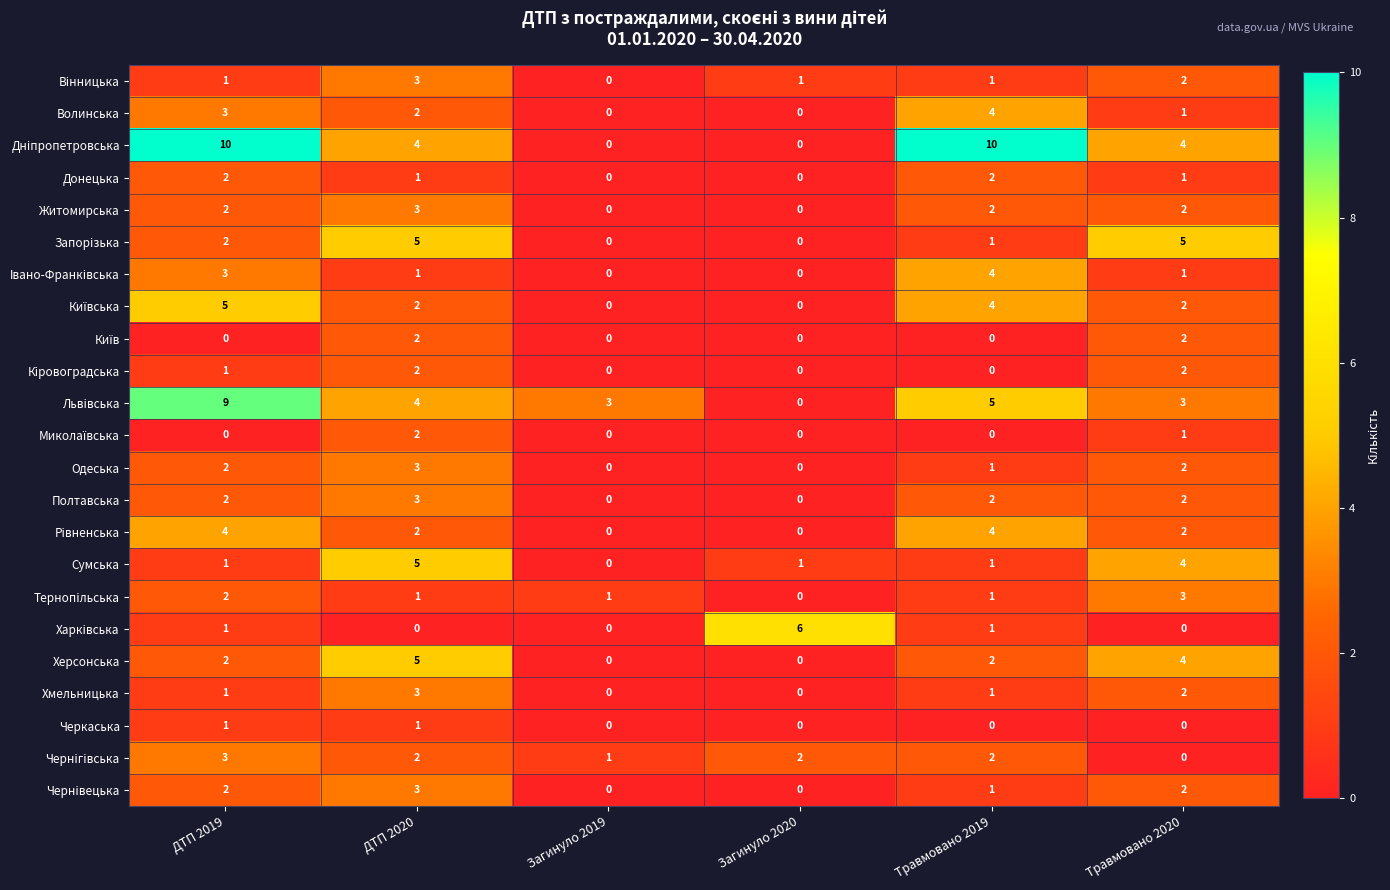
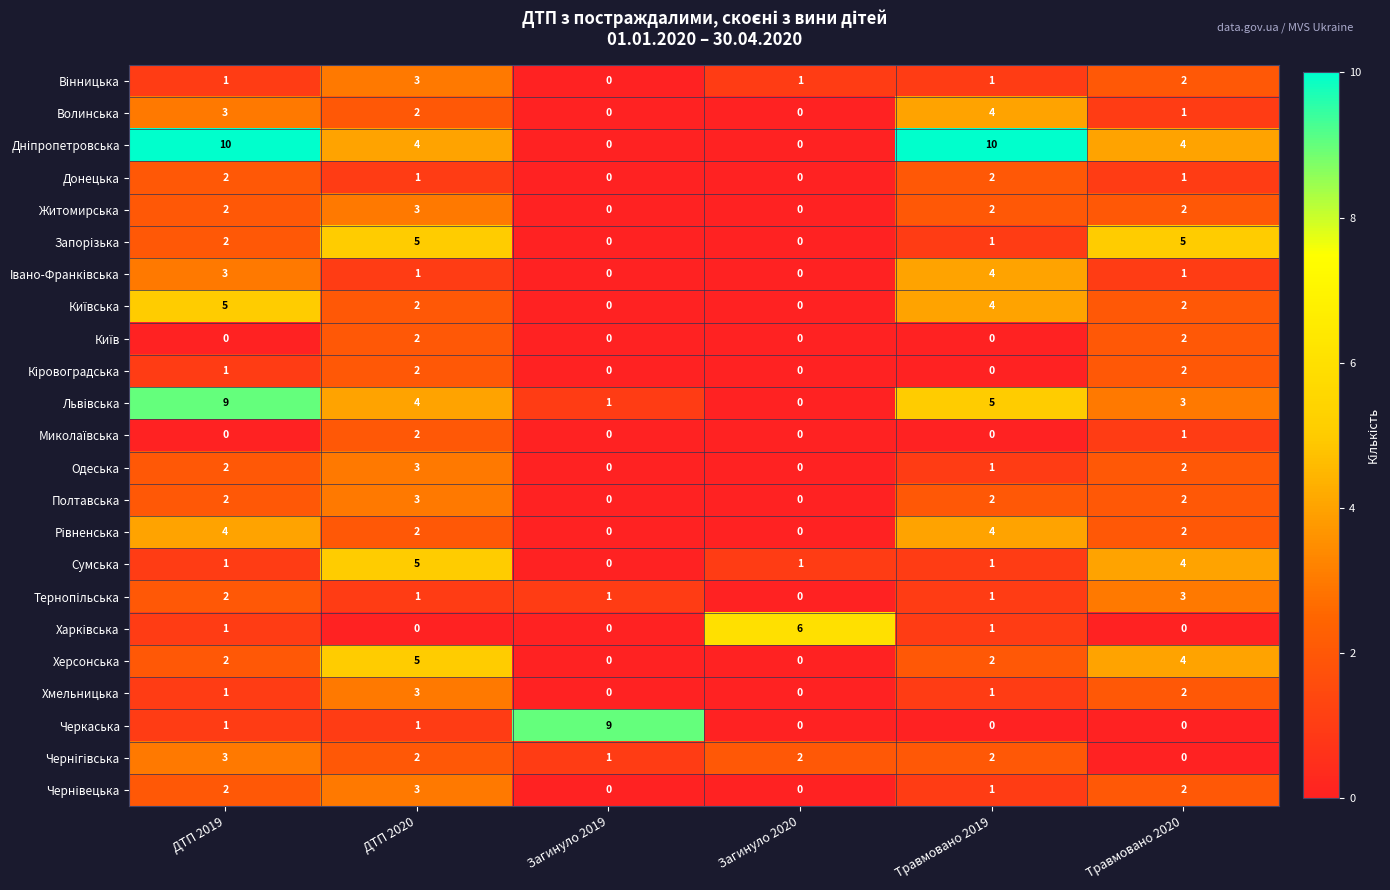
  {
    "Вінницька": {
      "ДТП 2019": 1,
      "ДТП 2020": 3,
      "Загинуло 2019": 0,
      "Загинуло 2020": 1,
      "Травмовано 2019": 1,
      "Травмовано 2020": 2
    },
    "Волинська": {
      "ДТП 2019": 3,
      "ДТП 2020": 2,
      "Загинуло 2019": 0,
      "Загинуло 2020": 0,
      "Травмовано 2019": 4,
      "Травмовано 2020": 1
    },
    "Дніпропетровська": {
      "ДТП 2019": 10,
      "ДТП 2020": 4,
      "Загинуло 2019": 0,
      "Загинуло 2020": 0,
      "Травмовано 2019": 10,
      "Травмовано 2020": 4
    },
    "Донецька": {
      "ДТП 2019": 2,
      "ДТП 2020": 1,
      "Загинуло 2019": 0,
      "Загинуло 2020": 0,
      "Травмовано 2019": 2,
      "Травмовано 2020": 1
    },
    "Житомирська": {
      "ДТП 2019": 2,
      "ДТП 2020": 3,
      "Загинуло 2019": 0,
      "Загинуло 2020": 0,
      "Травмовано 2019": 2,
      "Травмовано 2020": 2
    },
    "Запорізька": {
      "ДТП 2019": 2,
      "ДТП 2020": 5,
      "Загинуло 2019": 0,
      "Загинуло 2020": 0,
      "Травмовано 2019": 1,
      "Травмовано 2020": 5
    },
    "Івано-Франківська": {
      "ДТП 2019": 3,
      "ДТП 2020": 1,
      "Загинуло 2019": 0,
      "Загинуло 2020": 0,
      "Травмовано 2019": 4,
      "Травмовано 2020": 1
    },
    "Київська": {
      "ДТП 2019": 5,
      "ДТП 2020": 2,
      "Загинуло 2019": 0,
      "Загинуло 2020": 0,
      "Травмовано 2019": 4,
      "Травмовано 2020": 2
    },
    "Київ": {
      "ДТП 2019": 0,
      "ДТП 2020": 2,
      "Загинуло 2019": 0,
      "Загинуло 2020": 0,
      "Травмовано 2019": 0,
      "Травмовано 2020": 2
    },
    "Кіровоградська": {
      "ДТП 2019": 1,
      "ДТП 2020": 2,
      "Загинуло 2019": 0,
      "Загинуло 2020": 0,
      "Травмовано 2019": 0,
      "Травмовано 2020": 2
    },
    "Львівська": {
      "ДТП 2019": 9,
      "ДТП 2020": 4,
-     "Загинуло 2019": 3,
+     "Загинуло 2019": 1,
      "Загинуло 2020": 0,
      "Травмовано 2019": 5,
      "Травмовано 2020": 3
    },
    "Миколаївська": {
      "ДТП 2019": 0,
      "ДТП 2020": 2,
      "Загинуло 2019": 0,
      "Загинуло 2020": 0,
      "Травмовано 2019": 0,
      "Травмовано 2020": 1
    },
    "Одеська": {
      "ДТП 2019": 2,
      "ДТП 2020": 3,
      "Загинуло 2019": 0,
      "Загинуло 2020": 0,
      "Травмовано 2019": 1,
      "Травмовано 2020": 2
    },
    "Полтавська": {
      "ДТП 2019": 2,
      "ДТП 2020": 3,
      "Загинуло 2019": 0,
      "Загинуло 2020": 0,
      "Травмовано 2019": 2,
      "Травмовано 2020": 2
    },
    "Рівненська": {
      "ДТП 2019": 4,
      "ДТП 2020": 2,
      "Загинуло 2019": 0,
      "Загинуло 2020": 0,
      "Травмовано 2019": 4,
      "Травмовано 2020": 2
    },
    "Сумська": {
      "ДТП 2019": 1,
      "ДТП 2020": 5,
      "Загинуло 2019": 0,
      "Загинуло 2020": 1,
      "Травмовано 2019": 1,
      "Травмовано 2020": 4
    },
    "Тернопільська": {
      "ДТП 2019": 2,
      "ДТП 2020": 1,
      "Загинуло 2019": 1,
      "Загинуло 2020": 0,
      "Травмовано 2019": 1,
      "Травмовано 2020": 3
    },
    "Харківська": {
      "ДТП 2019": 1,
      "ДТП 2020": 0,
      "Загинуло 2019": 0,
      "Загинуло 2020": 6,
      "Травмовано 2019": 1,
      "Травмовано 2020": 0
    },
    "Херсонська": {
      "ДТП 2019": 2,
      "ДТП 2020": 5,
      "Загинуло 2019": 0,
      "Загинуло 2020": 0,
      "Травмовано 2019": 2,
      "Травмовано 2020": 4
    },
    "Хмельницька": {
      "ДТП 2019": 1,
      "ДТП 2020": 3,
      "Загинуло 2019": 0,
      "Загинуло 2020": 0,
      "Травмовано 2019": 1,
      "Травмовано 2020": 2
    },
    "Черкаська": {
      "ДТП 2019": 1,
      "ДТП 2020": 1,
-     "Загинуло 2019": 0,
+     "Загинуло 2019": 9,
      "Загинуло 2020": 0,
      "Травмовано 2019": 0,
      "Травмовано 2020": 0
    },
    "Чернігівська": {
      "ДТП 2019": 3,
      "ДТП 2020": 2,
      "Загинуло 2019": 1,
      "Загинуло 2020": 2,
      "Травмовано 2019": 2,
      "Травмовано 2020": 0
    },
    "Чернівецька": {
      "ДТП 2019": 2,
      "ДТП 2020": 3,
      "Загинуло 2019": 0,
      "Загинуло 2020": 0,
      "Травмовано 2019": 1,
      "Травмовано 2020": 2
    }
  }
